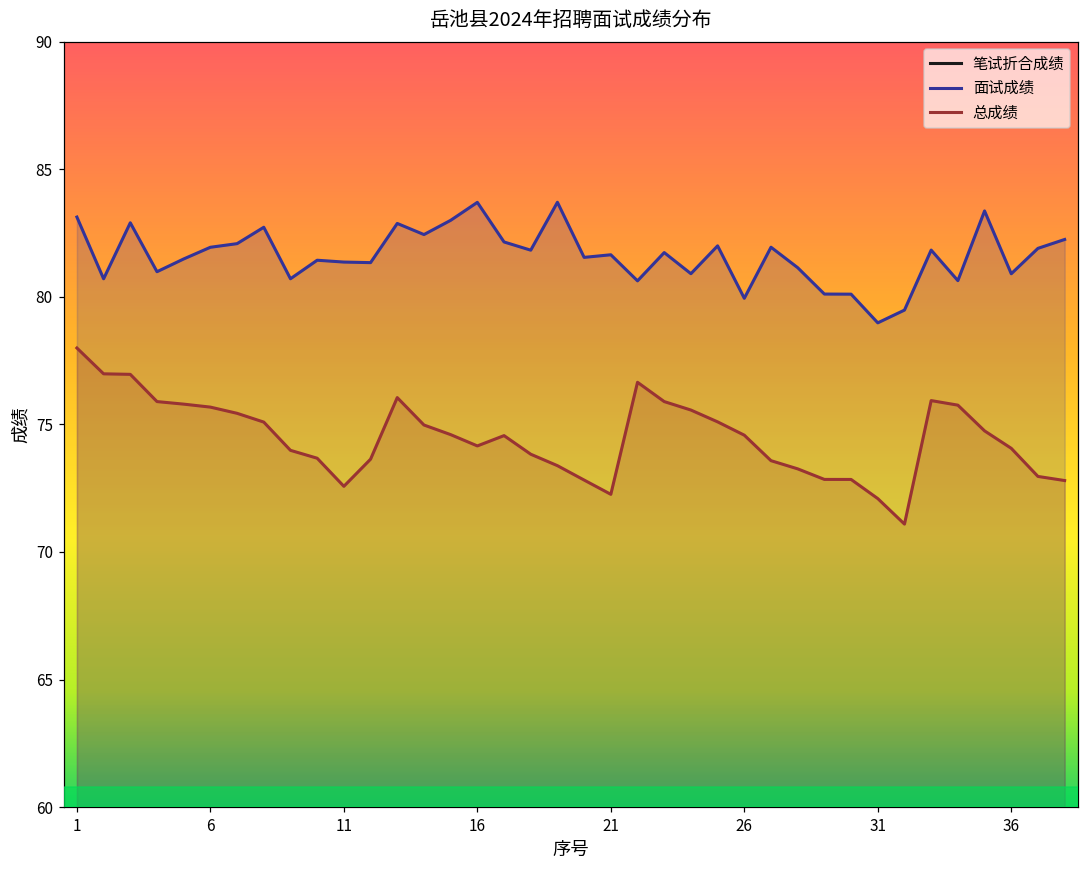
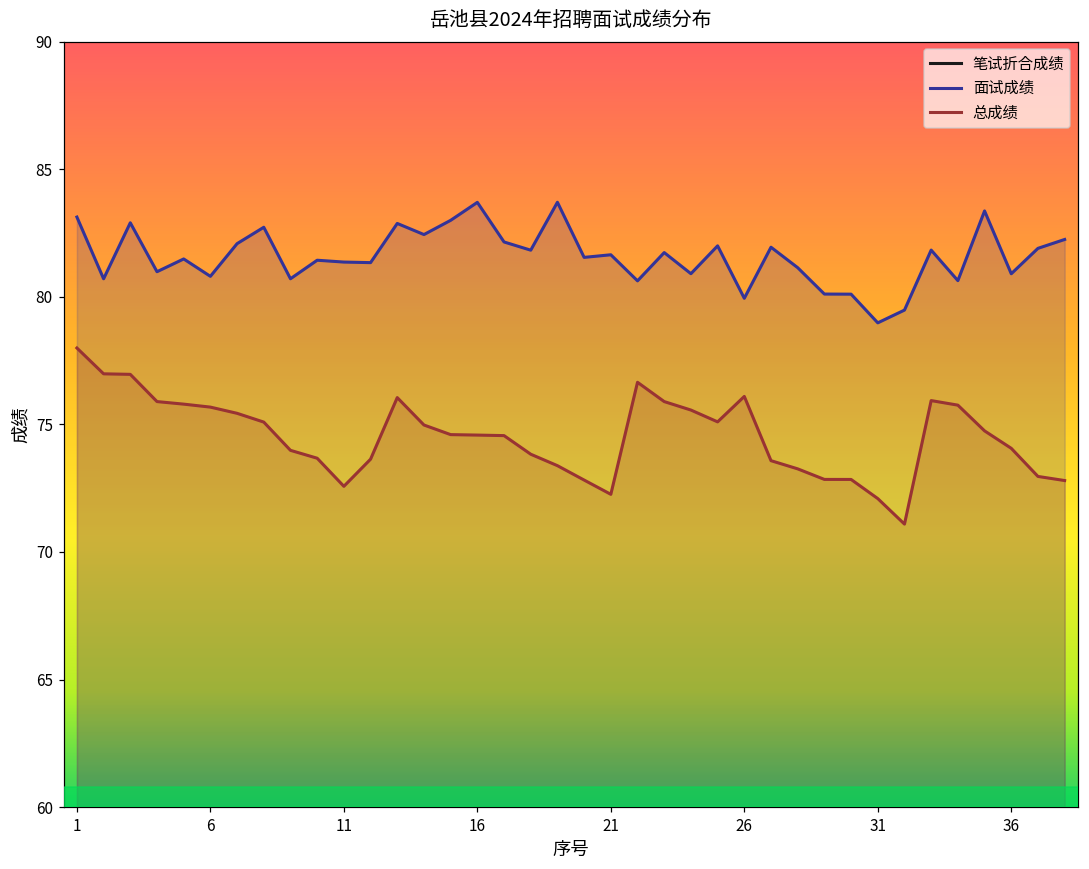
  {
    "面试成绩": {
      "1": 83.1,
-     "6": 81.9,
+     "6": 80.8,
      "11": 81.4,
      "16": 83.7,
      "21": 81.6,
      "26": 79.9,
      "31": 79.0,
      "36": 80.9
    },
    "总成绩": {
      "1": 78.0,
      "6": 75.7,
      "11": 72.6,
-     "16": 74.2,
+     "16": 74.6,
      "21": 72.3,
-     "26": 74.6,
+     "26": 76.1,
      "31": 72.1,
      "36": 74.1
    }
  }
